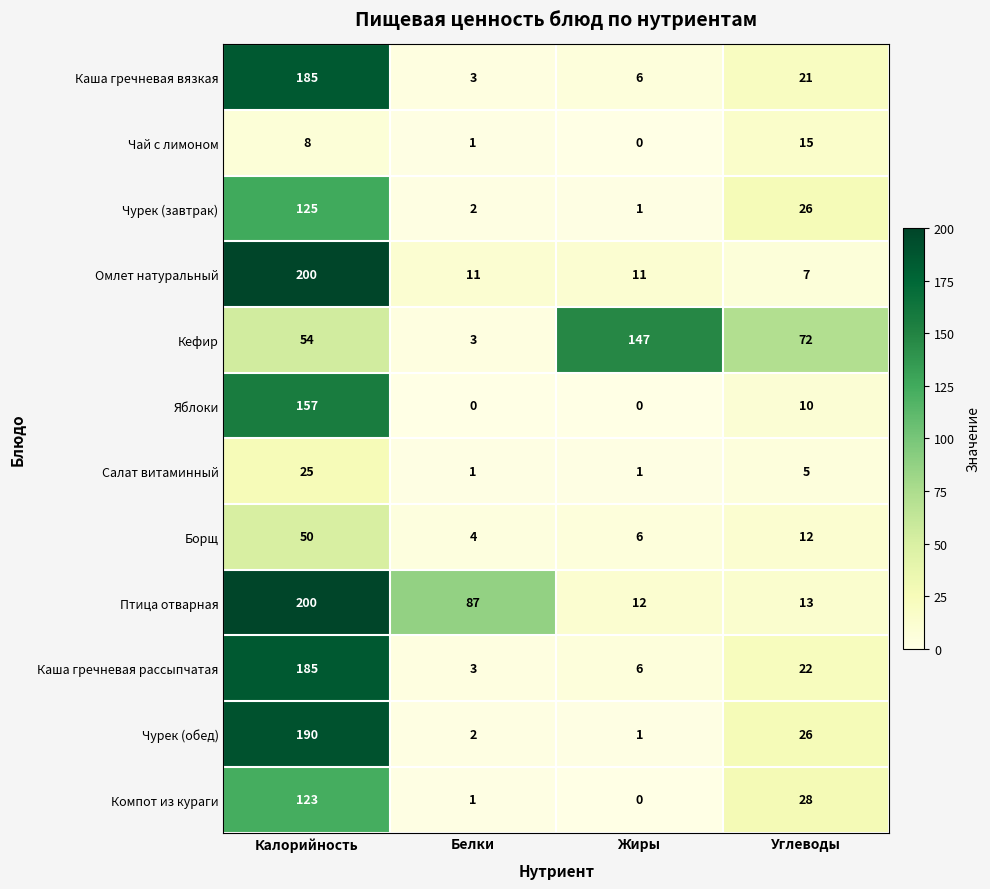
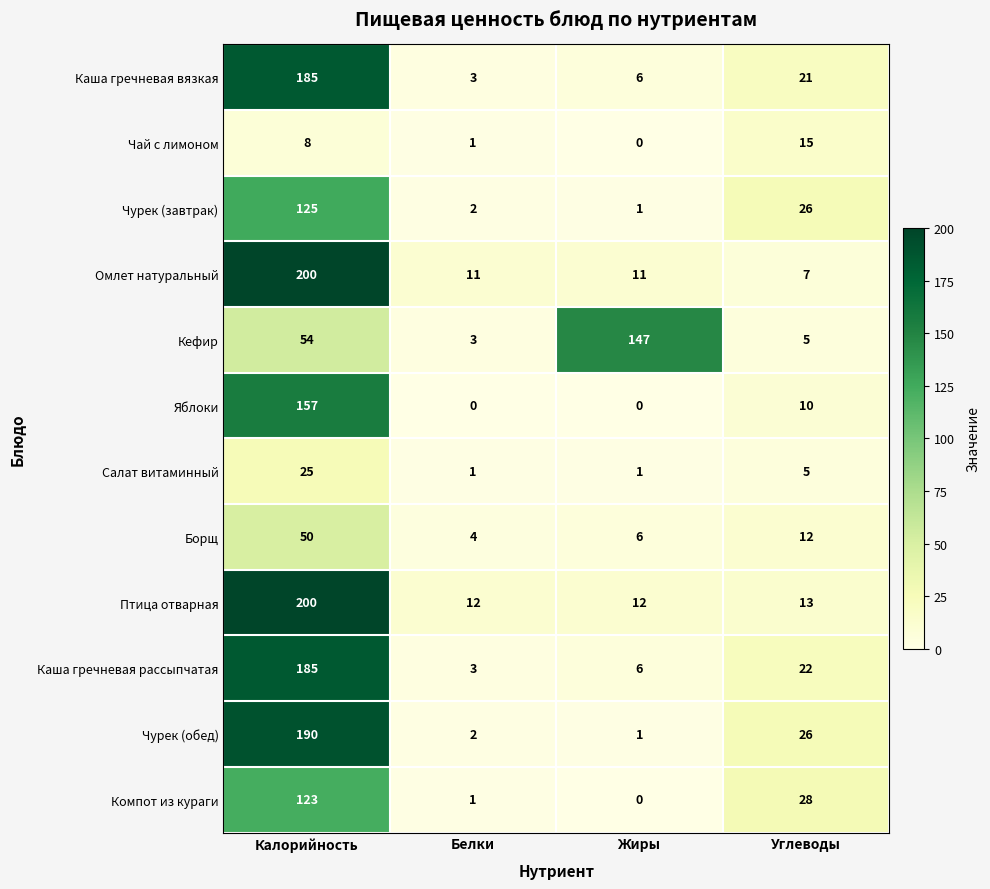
  {
    "Каша гречневая вязкая": {
      "Калорийность": 185,
      "Белки": 3,
      "Жиры": 6,
      "Углеводы": 21
    },
    "Чай с лимоном": {
      "Калорийность": 8,
      "Белки": 1,
      "Жиры": 0,
      "Углеводы": 15
    },
    "Чурек (завтрак)": {
      "Калорийность": 125,
      "Белки": 2,
      "Жиры": 1,
      "Углеводы": 26
    },
    "Омлет натуральный": {
      "Калорийность": 200,
      "Белки": 11,
      "Жиры": 11,
      "Углеводы": 7
    },
    "Кефир": {
      "Калорийность": 54,
      "Белки": 3,
      "Жиры": 147,
-     "Углеводы": 72
+     "Углеводы": 5
    },
    "Яблоки": {
      "Калорийность": 157,
      "Белки": 0,
      "Жиры": 0,
      "Углеводы": 10
    },
    "Салат витаминный": {
      "Калорийность": 25,
      "Белки": 1,
      "Жиры": 1,
      "Углеводы": 5
    },
    "Борщ": {
      "Калорийность": 50,
      "Белки": 4,
      "Жиры": 6,
      "Углеводы": 12
    },
    "Птица отварная": {
      "Калорийность": 200,
-     "Белки": 87,
+     "Белки": 12,
      "Жиры": 12,
      "Углеводы": 13
    },
    "Каша гречневая рассыпчатая": {
      "Калорийность": 185,
      "Белки": 3,
      "Жиры": 6,
      "Углеводы": 22
    },
    "Чурек (обед)": {
      "Калорийность": 190,
      "Белки": 2,
      "Жиры": 1,
      "Углеводы": 26
    },
    "Компот из кураги": {
      "Калорийность": 123,
      "Белки": 1,
      "Жиры": 0,
      "Углеводы": 28
    }
  }
